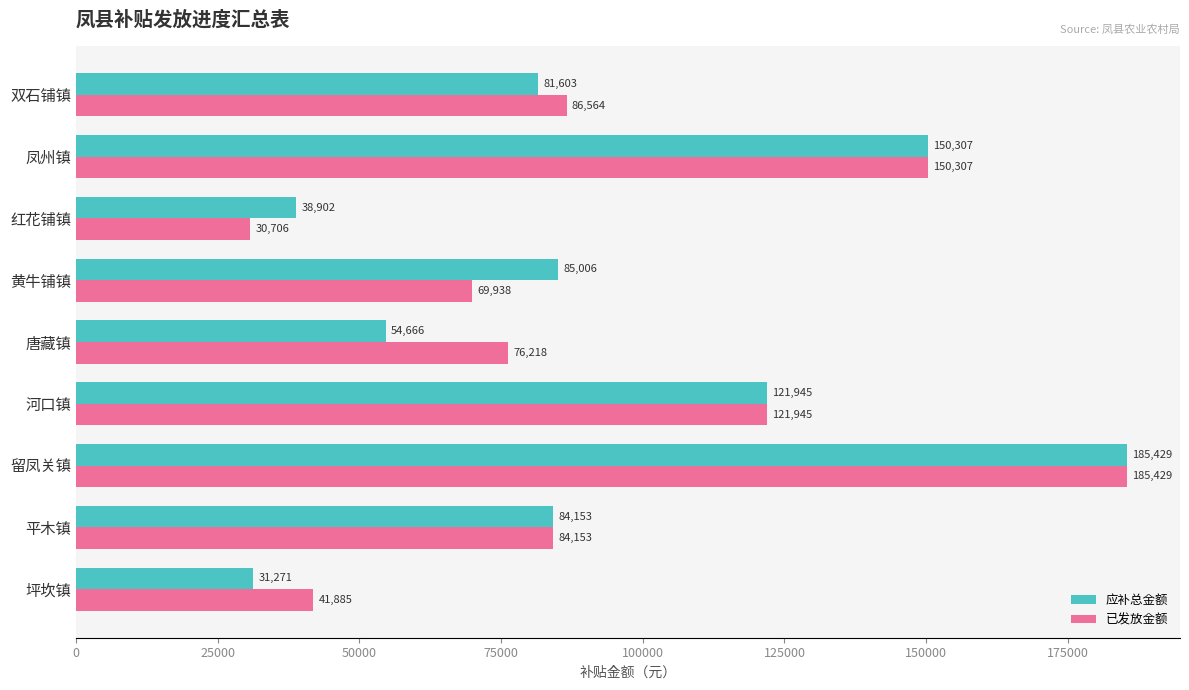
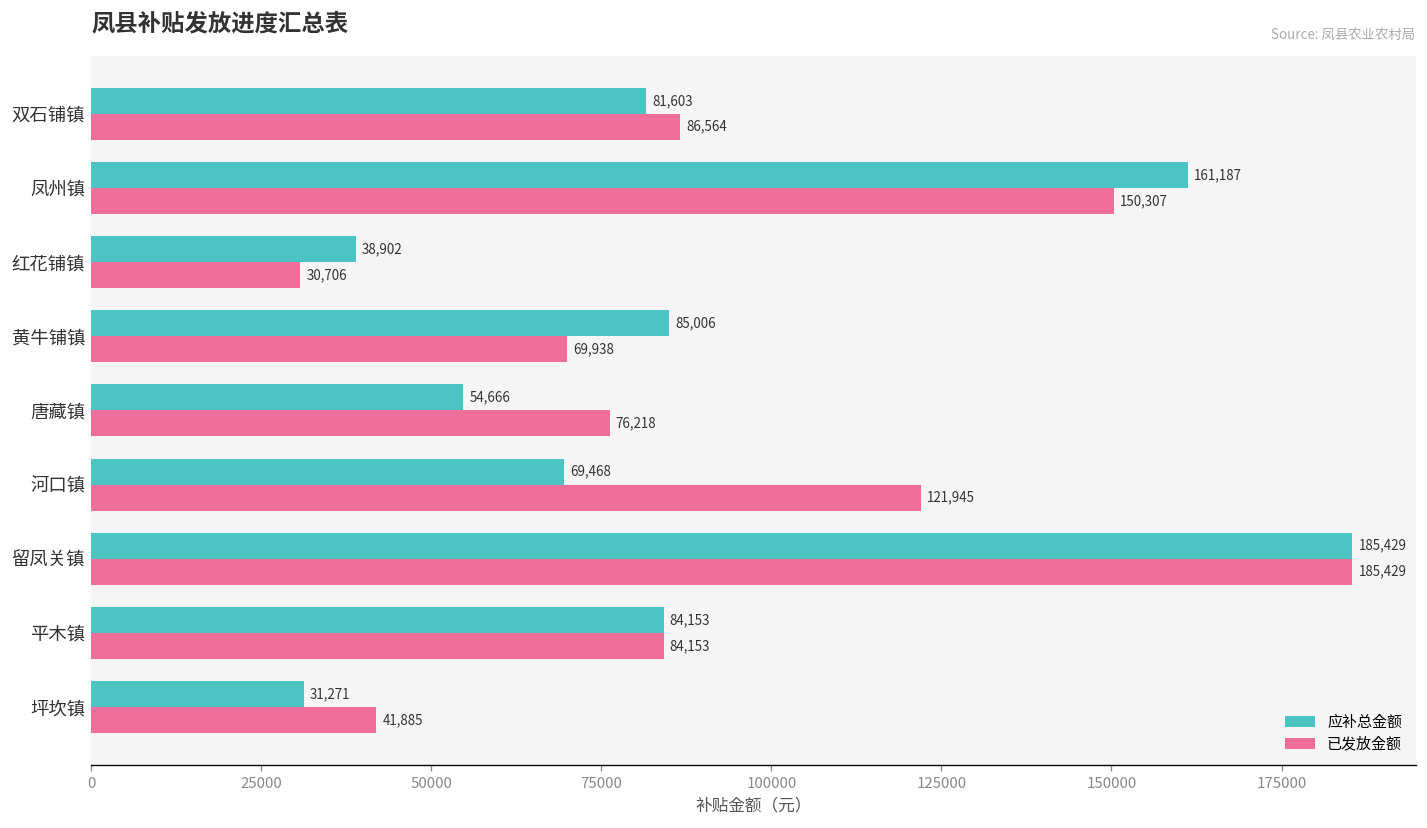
  {
    "应补总金额": {
-     "凤州镇": "150,307",
+     "凤州镇": "161,187",
      "红花铺镇": "38,902",
-     "河口镇": "121,945",
+     "河口镇": "69,468",
      "留凤关镇": "185,429",
      "平木镇": "84,153"
    },
    "已发放金额": {
      "凤州镇": "150,307",
      "红花铺镇": "30,706",
      "河口镇": "121,945",
      "留凤关镇": "185,429",
      "平木镇": "84,153",
      "坪坎镇": "41,885"
    }
  }
